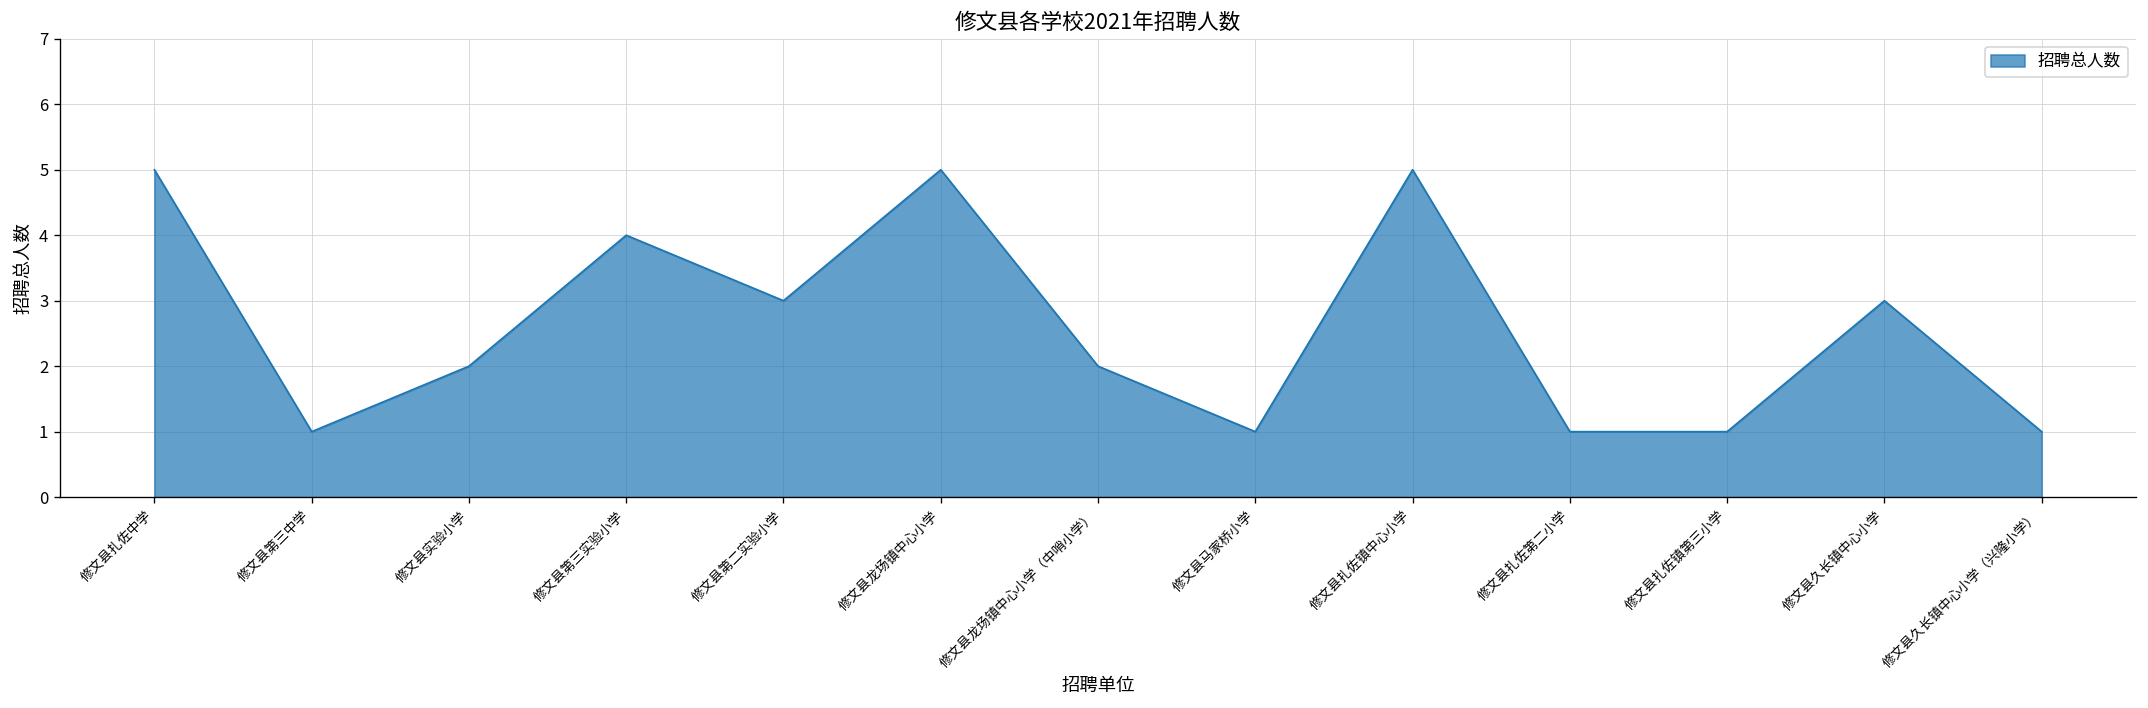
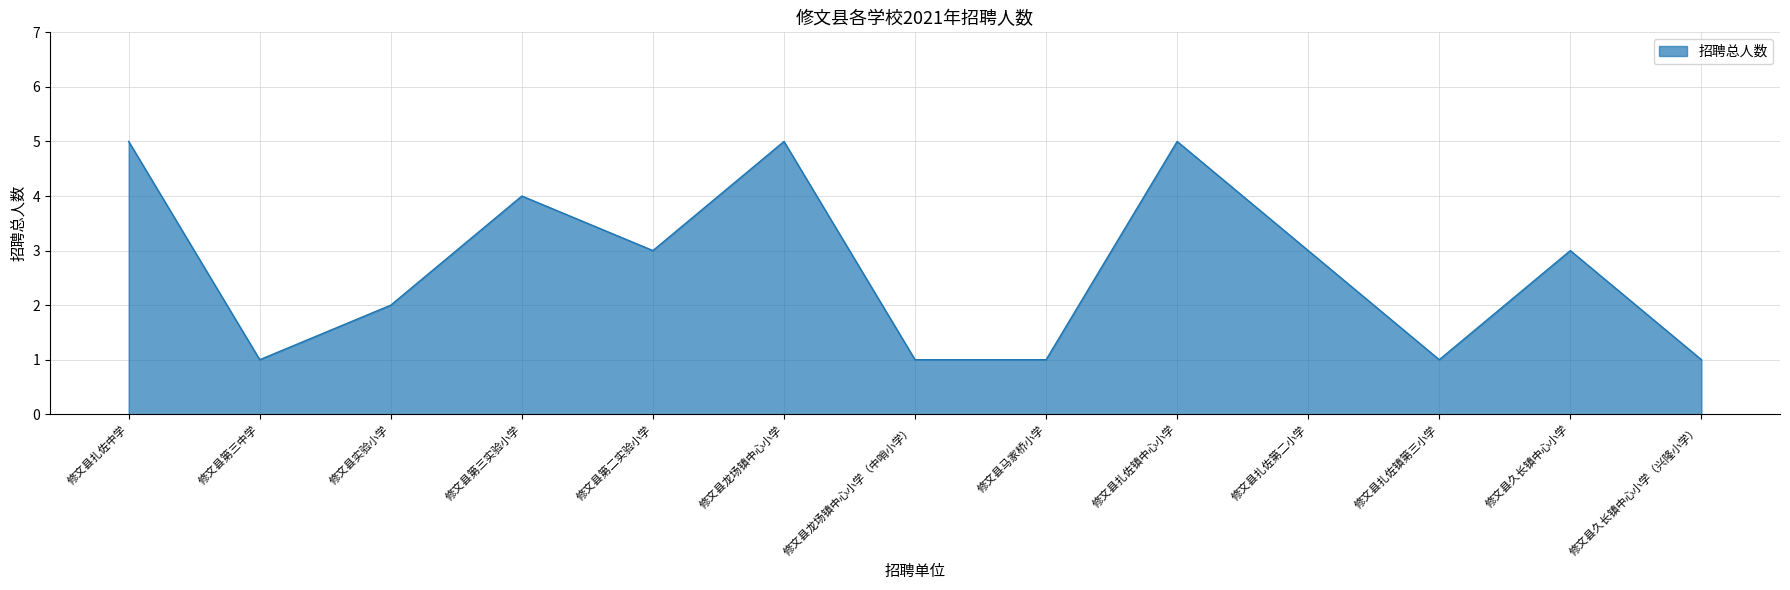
  {
    "修文县扎佐中学": 5,
    "修文县第三中学": 1,
    "修文县实验小学": 2,
    "修文县第三实验小学": 4,
    "修文县第二实验小学": 3,
    "修文县龙场镇中心小学": 5,
-   "修文县龙场镇中心小学（中哨小学）": 2,
+   "修文县龙场镇中心小学（中哨小学）": 1,
    "修文县马家桥小学": 1,
    "修文县扎佐镇中心小学": 5,
-   "修文县扎佐第二小学": 1,
+   "修文县扎佐第二小学": 3,
    "修文县扎佐镇第三小学": 1,
    "修文县久长镇中心小学": 3,
    "修文县久长镇中心小学（兴隆小学）": 1
  }
